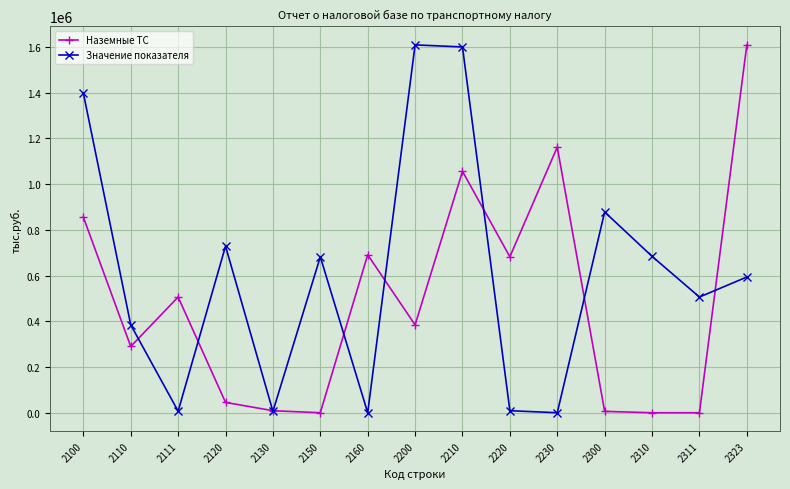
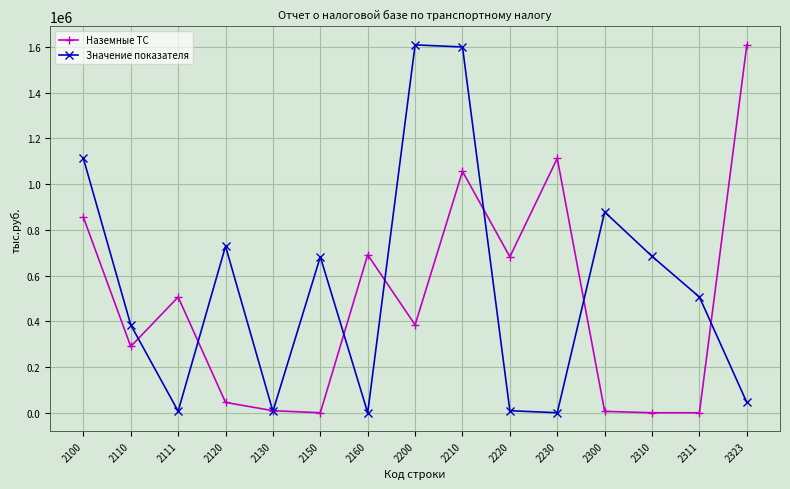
  {
    "Наземные ТС": {
      "2100": 860000,
      "2110": 290000,
      "2111": 510000,
      "2120": 50000,
      "2150": 0,
      "2160": 690000,
      "2200": 380000,
      "2210": 1060000,
      "2220": 680000,
-     "2230": 1160000,
+     "2230": 1110000,
      "2300": 10000,
      "2310": 0,
      "2311": 0,
      "2323": 1610000
    },
    "Значение показателя": {
-     "2100": 1400000,
+     "2100": 1110000,
      "2110": 380000,
      "2111": 10000,
      "2120": 730000,
      "2150": 680000,
      "2160": 0,
      "2200": 1610000,
      "2210": 1600000,
      "2220": 10000,
      "2230": 0,
      "2300": 880000,
      "2310": 680000,
      "2311": 510000,
-     "2323": 590000
+     "2323": 50000
    }
  }
